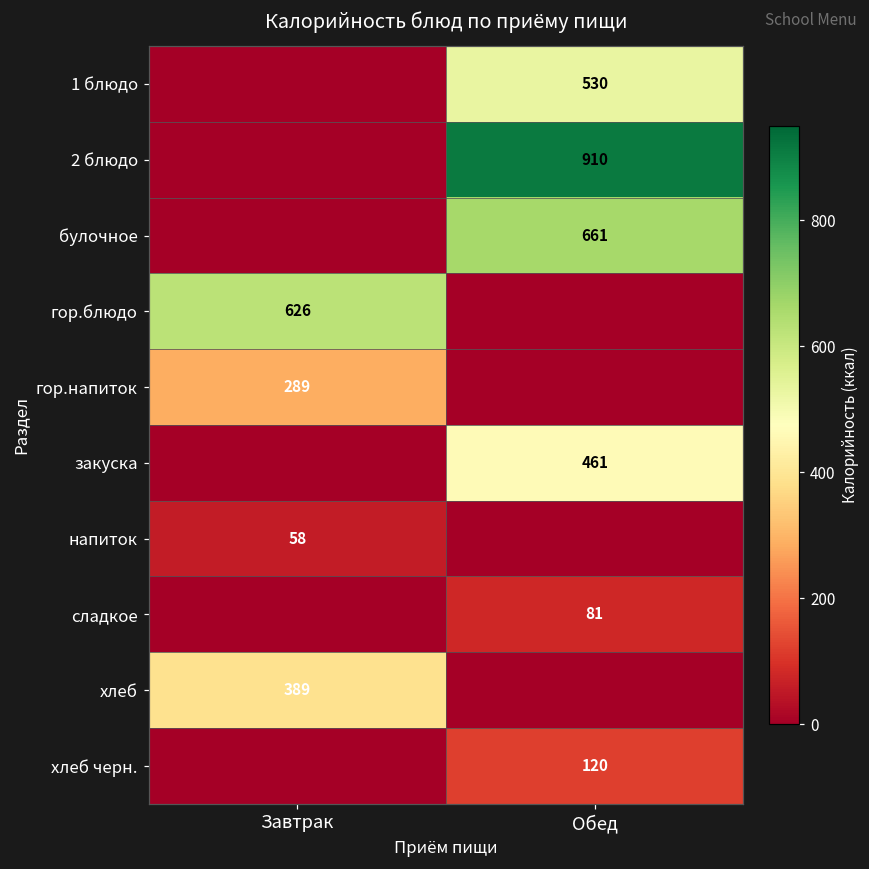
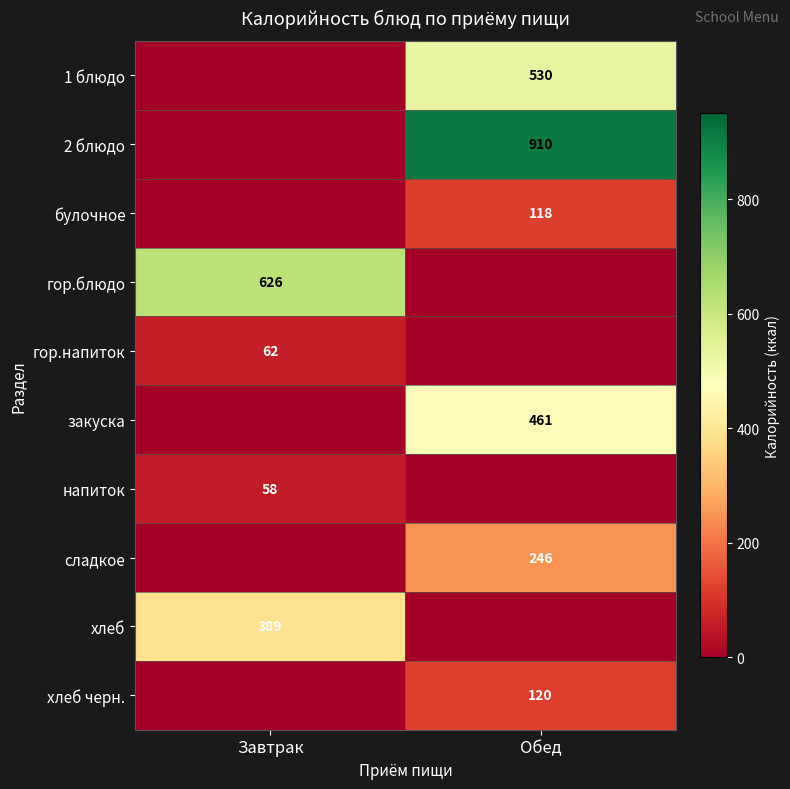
  {
    "1 блюдо": {
      "Обед": 530
    },
    "2 блюдо": {
      "Обед": 910
    },
    "булочное": {
-     "Обед": 661
+     "Обед": 118
    },
    "гор.блюдо": {
      "Завтрак": 626
    },
    "гор.напиток": {
-     "Завтрак": 289
+     "Завтрак": 62
    },
    "закуска": {
      "Обед": 461
    },
    "напиток": {
      "Завтрак": 58
    },
    "сладкое": {
-     "Обед": 81
+     "Обед": 246
    },
    "хлеб": {
      "Завтрак": 389
    },
    "хлеб черн.": {
      "Обед": 120
    }
  }
